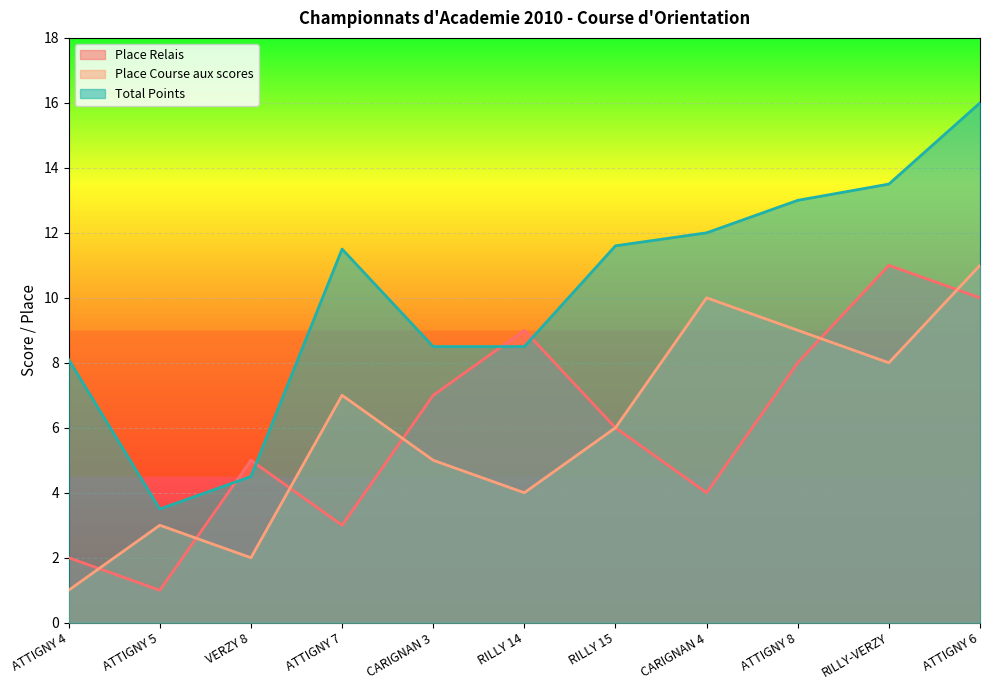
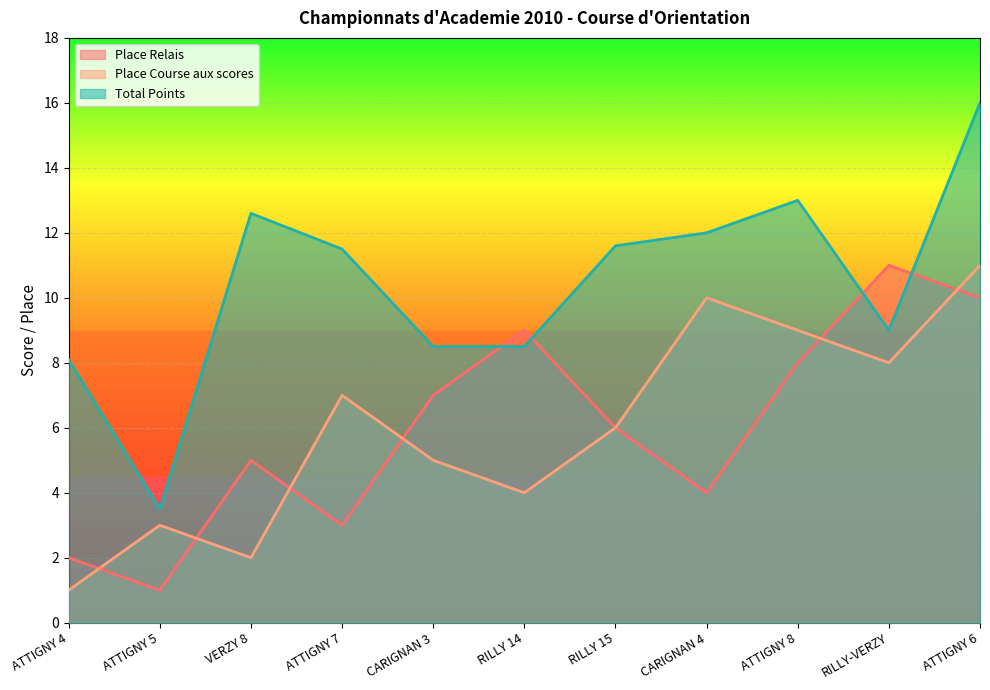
  {
    "Total Points": {
      "ATTIGNY 4": 8.1,
      "ATTIGNY 5": 3.5,
-     "VERZY 8": 4.5,
+     "VERZY 8": 12.6,
      "ATTIGNY 7": 11.5,
      "CARIGNAN 3": 8.5,
      "RILLY 14": 8.5,
      "RILLY 15": 11.6,
      "CARIGNAN 4": 12.0,
      "ATTIGNY 8": 13.0,
-     "RILLY-VERZY": 13.5,
+     "RILLY-VERZY": 9.0,
      "ATTIGNY 6": 16.0
    }
  }
